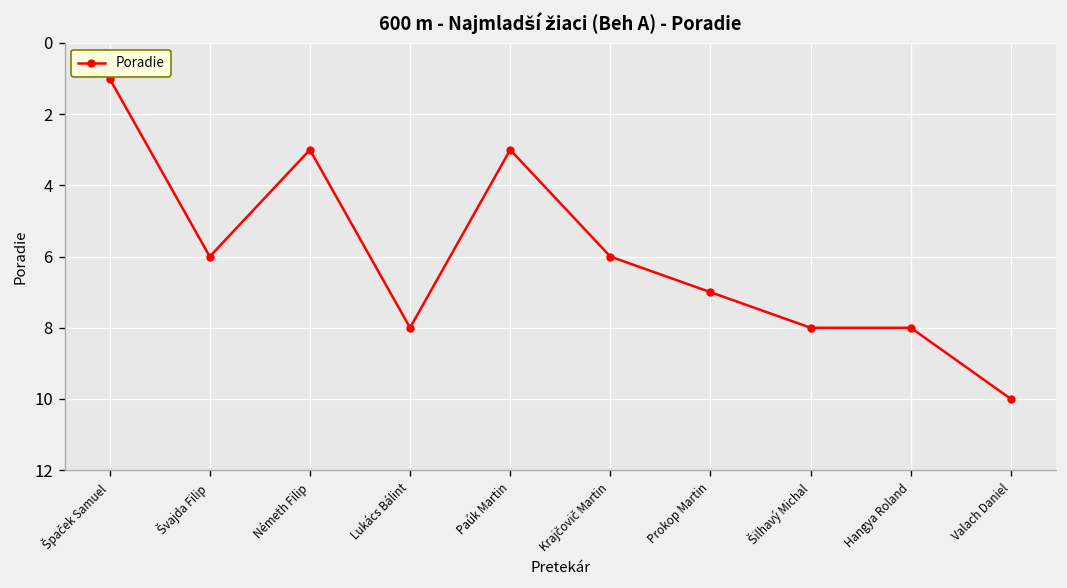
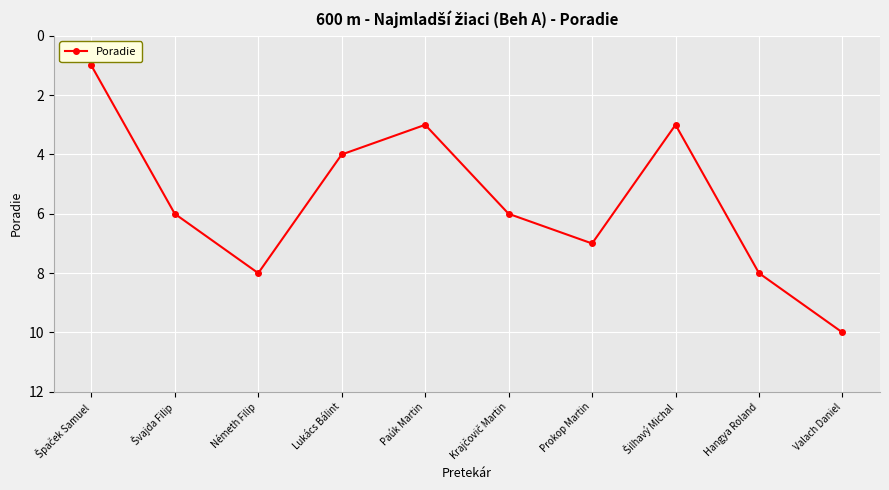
  {
    "Špaček Samuel": 1,
    "Švajda Filip": 6,
-   "Németh Filip": 3,
-   "Lukács Bálint": 8,
+   "Németh Filip": 8,
+   "Lukács Bálint": 4,
    "Paúk Martin": 3,
    "Krajčovič Martin": 6,
    "Prokop Martin": 7,
-   "Šilhavý Michal": 8,
+   "Šilhavý Michal": 3,
    "Hangya Roland": 8,
    "Valach Daniel": 10
  }
